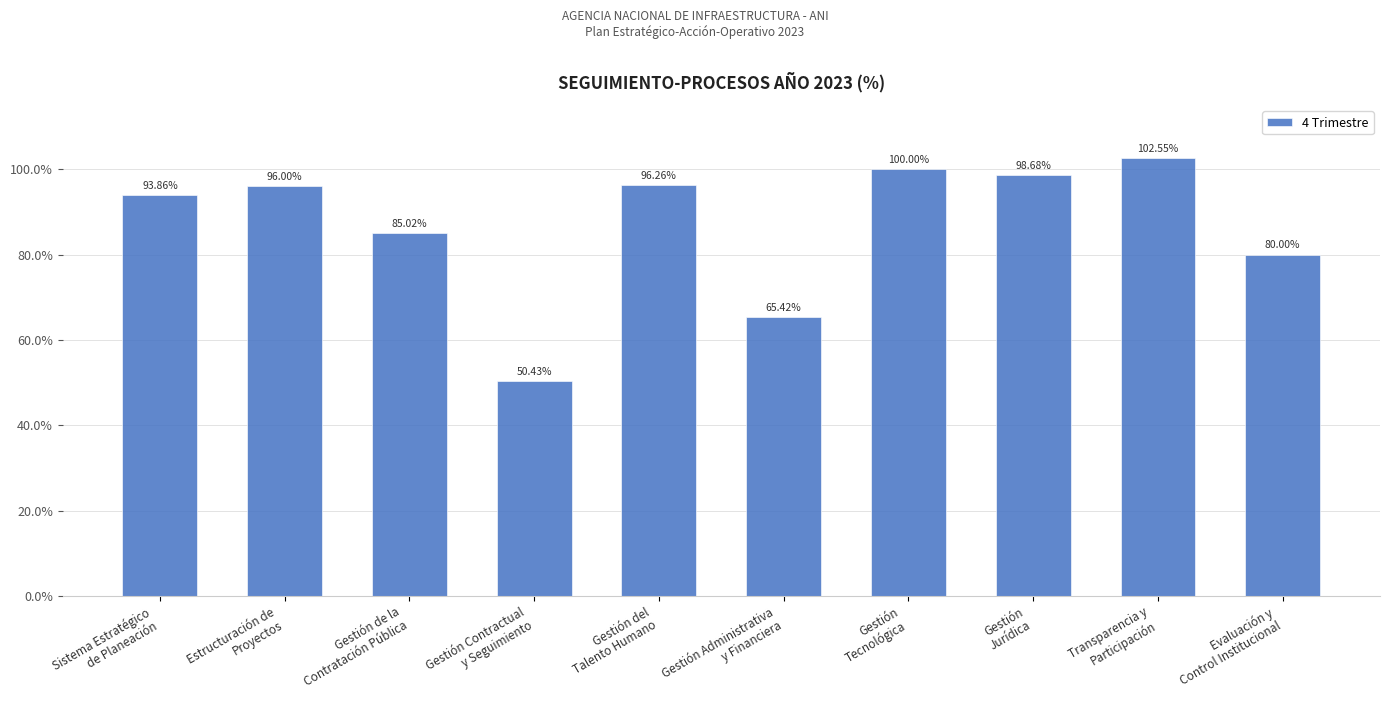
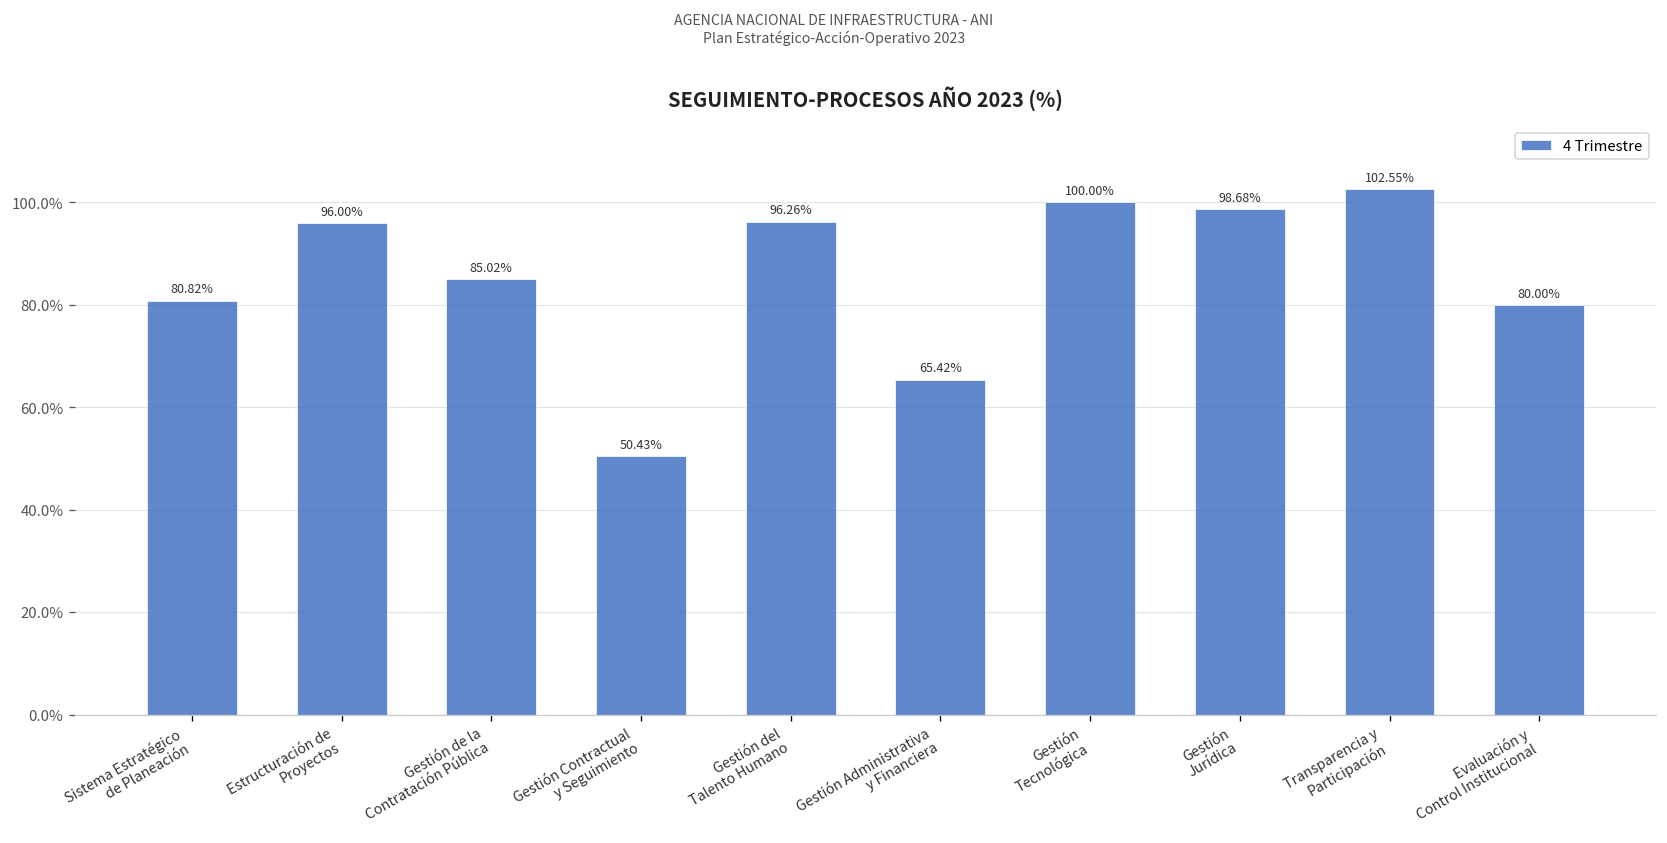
  {
-   "Sistema Estratégico de Planeación": "93.86%",
+   "Sistema Estratégico de Planeación": "80.82%",
    "Estructuración de Proyectos": "96.00%",
    "Gestión de la Contratación Pública": "85.02%",
    "Gestión Contractual y Seguimiento": "50.43%",
    "Gestión del Talento Humano": "96.26%",
    "Gestión Administrativa y Financiera": "65.42%",
    "Gestión Tecnológica": "100.00%",
    "Gestión Jurídica": "98.68%",
    "Transparencia y Participación": "102.55%",
    "Evaluación y Control Institucional": "80.00%"
  }
